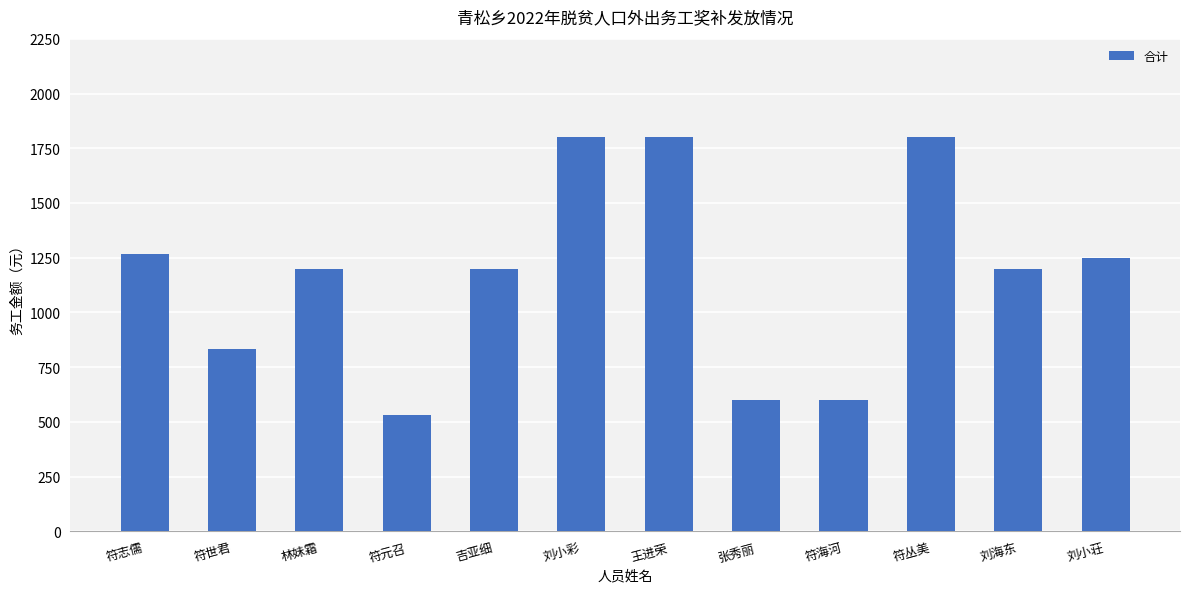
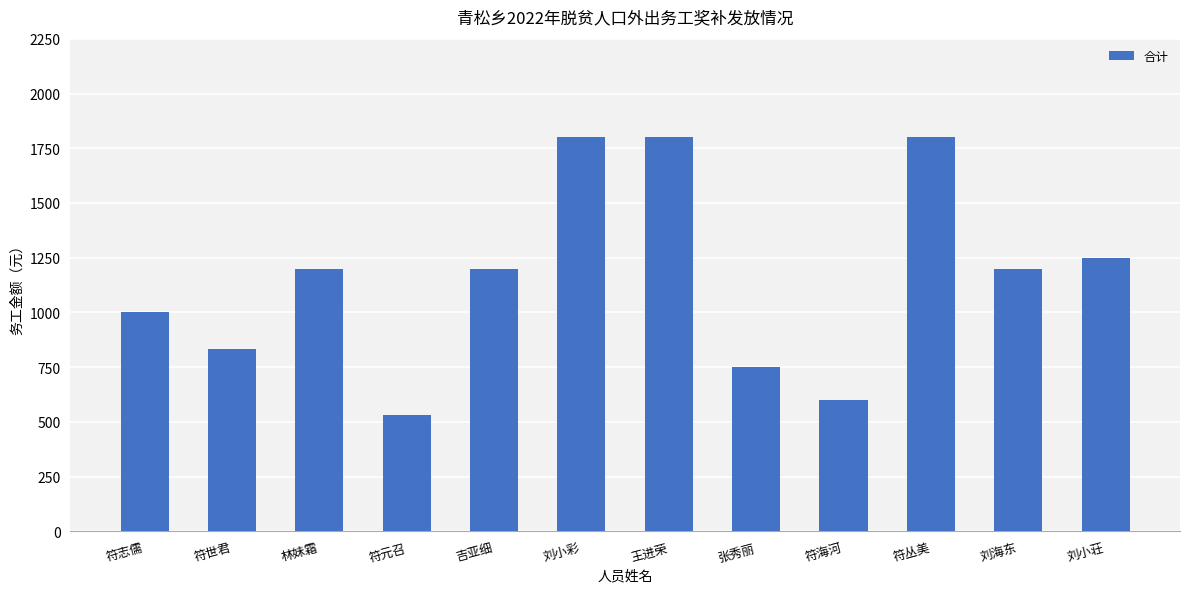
  {
-   "符志儒": 1270,
+   "符志儒": 1000,
    "符世君": 830,
    "林妹霜": 1200,
    "符元召": 530,
    "吉亚细": 1200,
    "刘小彩": 1800,
    "王进荣": 1800,
-   "张秀丽": 600,
+   "张秀丽": 750,
    "符海河": 600,
    "符丛美": 1800,
    "刘海东": 1200,
    "刘小荘": 1250
  }
